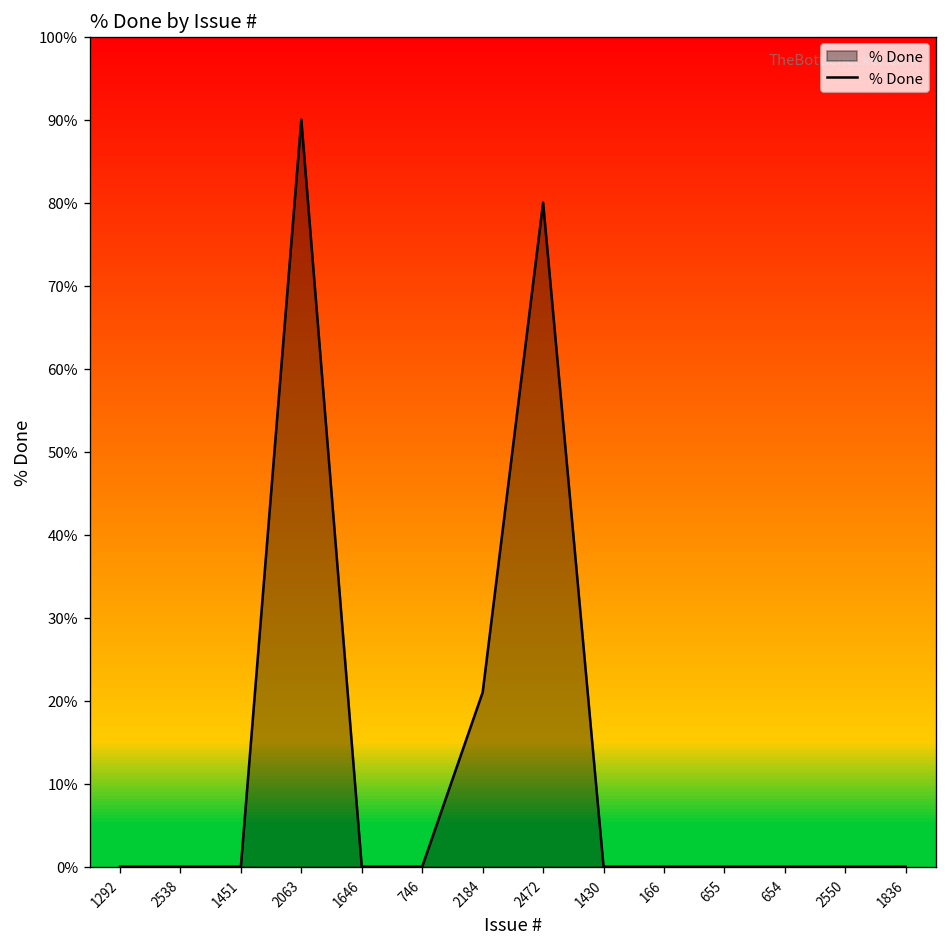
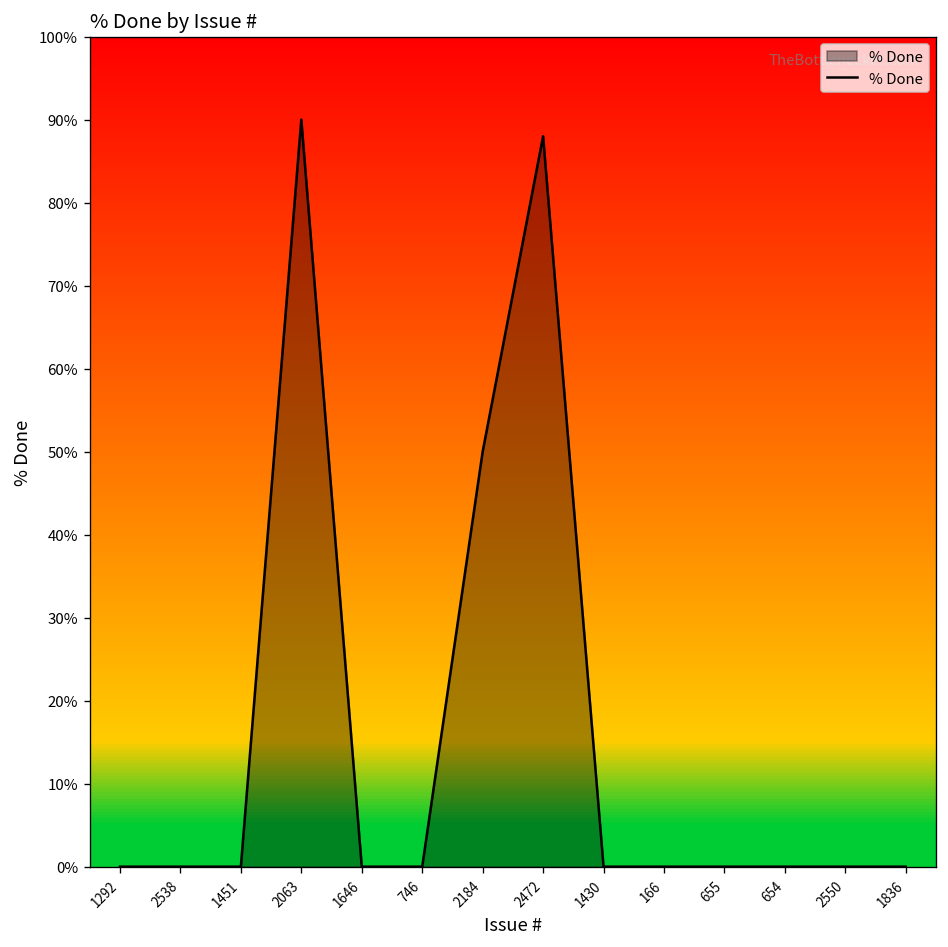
  {
    "1292": "0%",
    "2538": "0%",
    "1451": "0%",
    "2063": "90%",
    "1646": "0%",
    "746": "0%",
-   "2184": "21%",
-   "2472": "80%",
+   "2184": "50%",
+   "2472": "88%",
    "1430": "0%",
    "166": "0%",
    "655": "0%",
    "654": "0%",
    "2550": "0%",
    "1836": "0%"
  }
